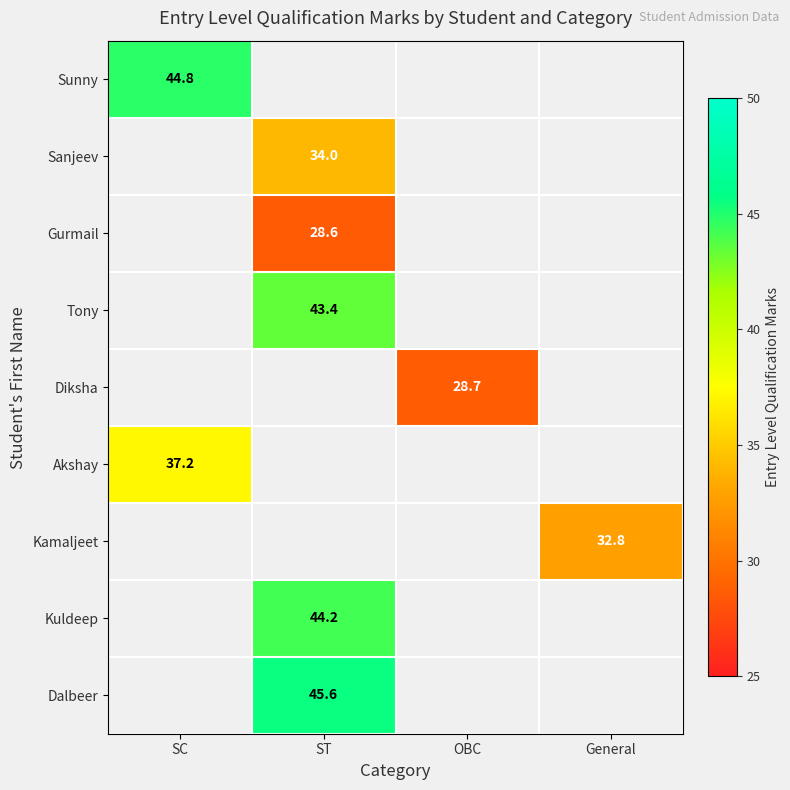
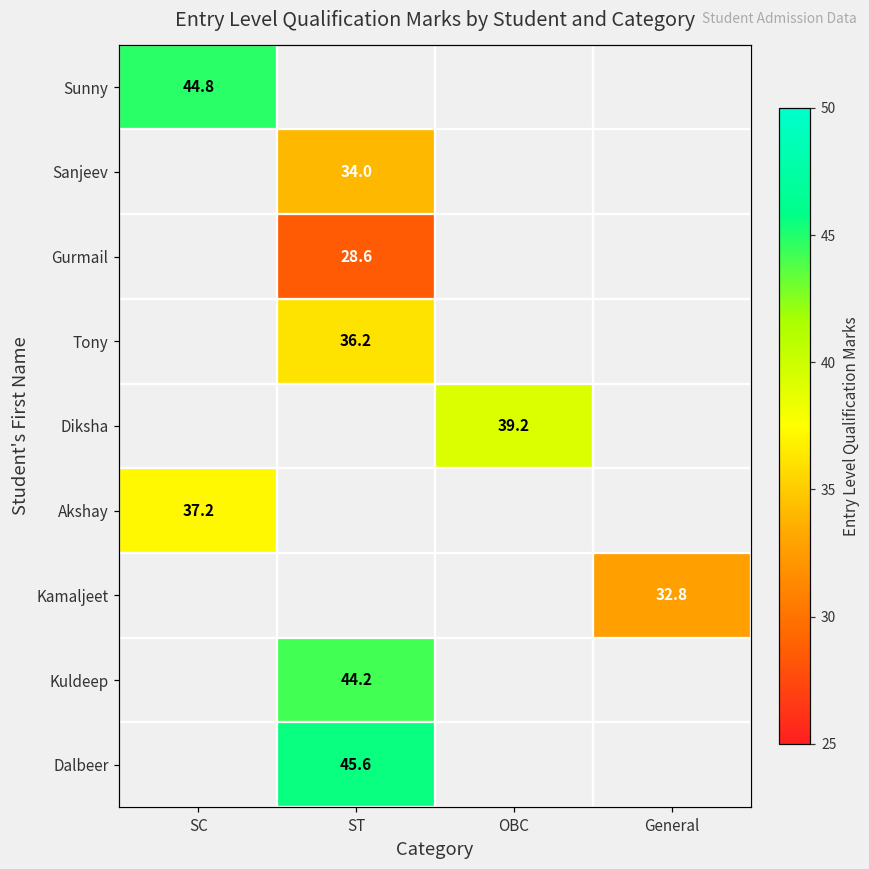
  {
    "Sunny": {
      "SC": 44.8
    },
    "Sanjeev": {
      "ST": 34.0
    },
    "Gurmail": {
      "ST": 28.6
    },
    "Tony": {
-     "ST": 43.4
+     "ST": 36.2
    },
    "Diksha": {
-     "OBC": 28.7
+     "OBC": 39.2
    },
    "Akshay": {
      "SC": 37.2
    },
    "Kamaljeet": {
      "General": 32.8
    },
    "Kuldeep": {
      "ST": 44.2
    },
    "Dalbeer": {
      "ST": 45.6
    }
  }
